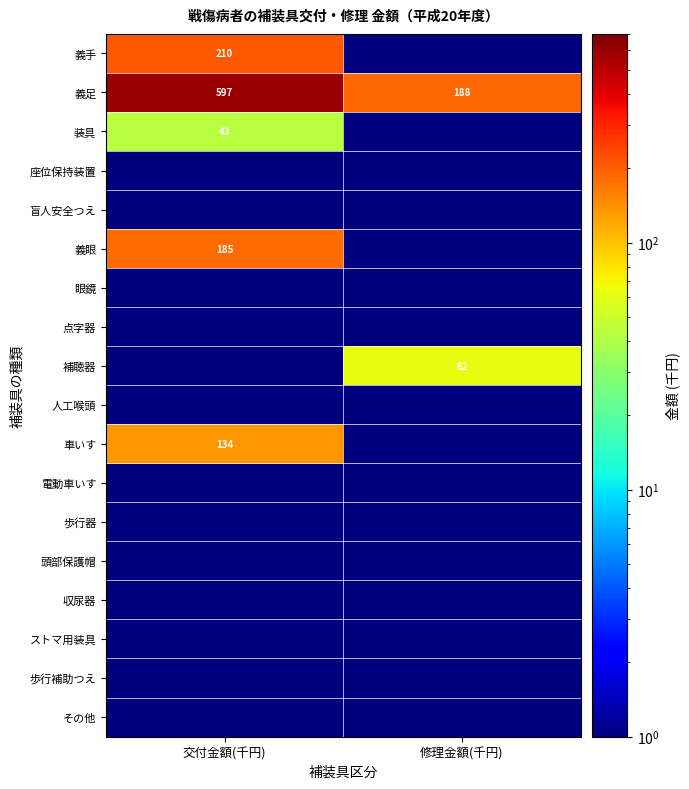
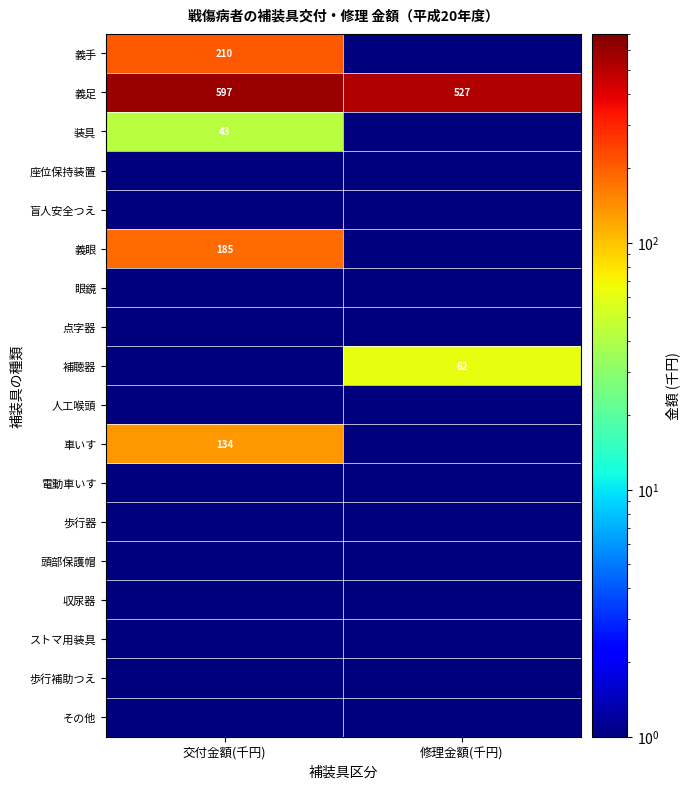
  {
    "義手": {
      "交付金額(千円)": 210
    },
    "義足": {
      "交付金額(千円)": 597,
-     "修理金額(千円)": 188
+     "修理金額(千円)": 527
    },
    "装具": {
      "交付金額(千円)": 43
    },
    "義眼": {
      "交付金額(千円)": 185
    },
    "補聴器": {
      "修理金額(千円)": 62
    },
    "車いす": {
      "交付金額(千円)": 134
    }
  }
